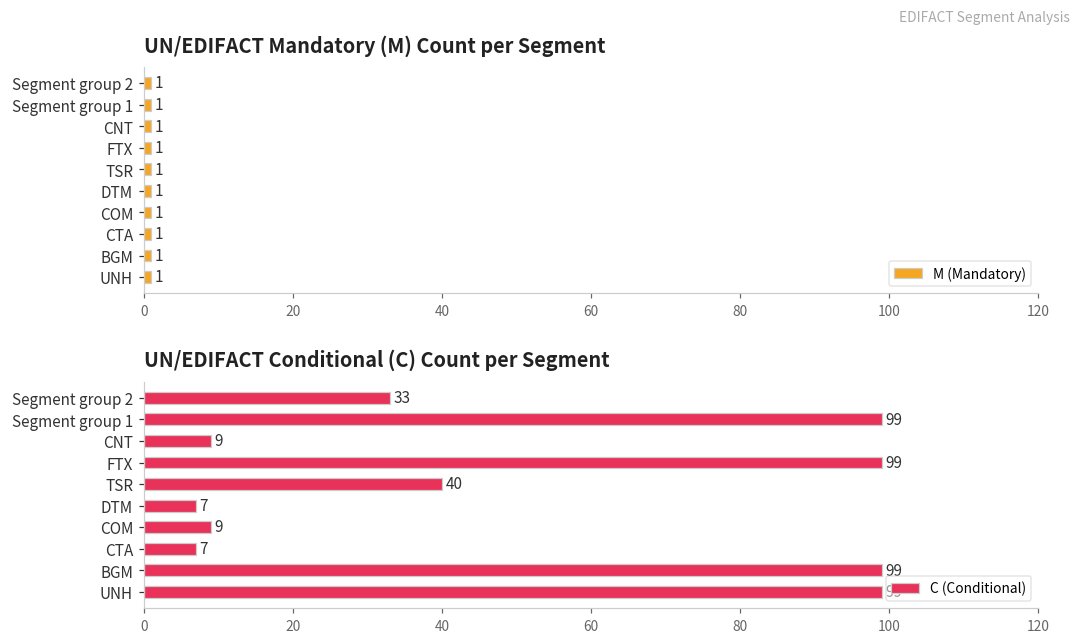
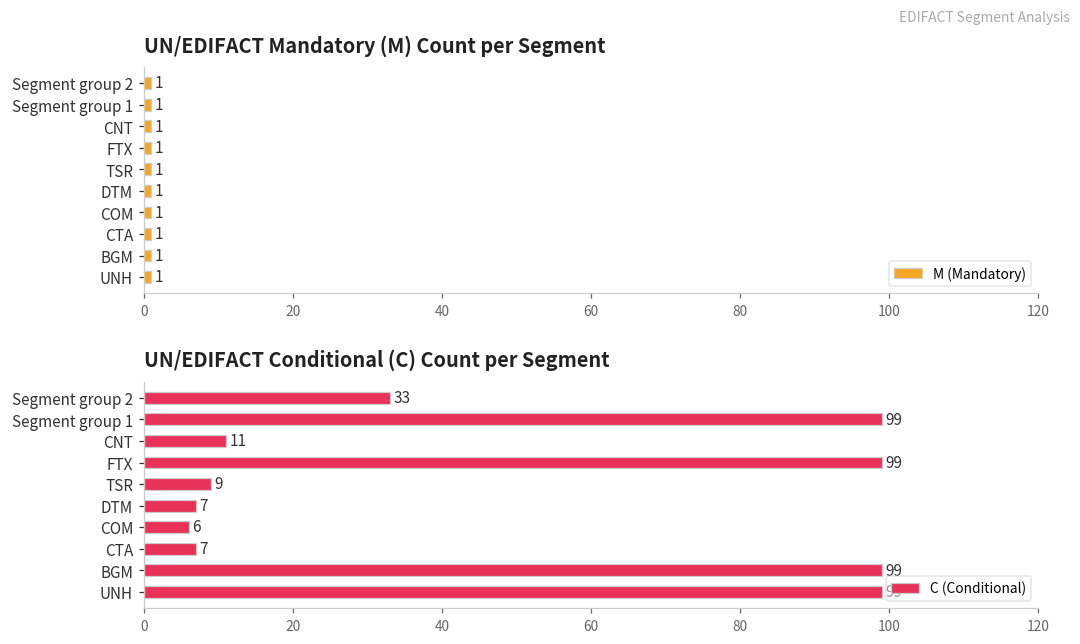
  {
    "UN/EDIFACT Mandatory (M) Count per Segment": {
      "Segment group 2": 1,
      "Segment group 1": 1,
      "CNT": 1,
      "FTX": 1,
      "TSR": 1,
      "DTM": 1,
      "COM": 1,
      "CTA": 1,
      "BGM": 1,
      "UNH": 1
    },
    "UN/EDIFACT Conditional (C) Count per Segment": {
      "Segment group 2": 33,
      "Segment group 1": 99,
-     "CNT": 9,
+     "CNT": 11,
      "FTX": 99,
-     "TSR": 40,
+     "TSR": 9,
      "DTM": 7,
-     "COM": 9,
+     "COM": 6,
      "CTA": 7
    }
  }
